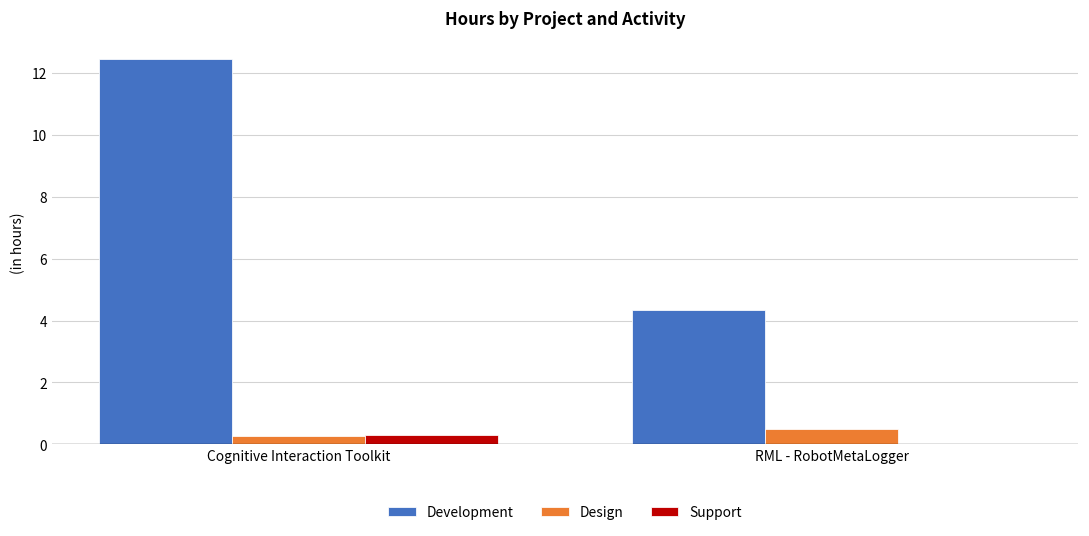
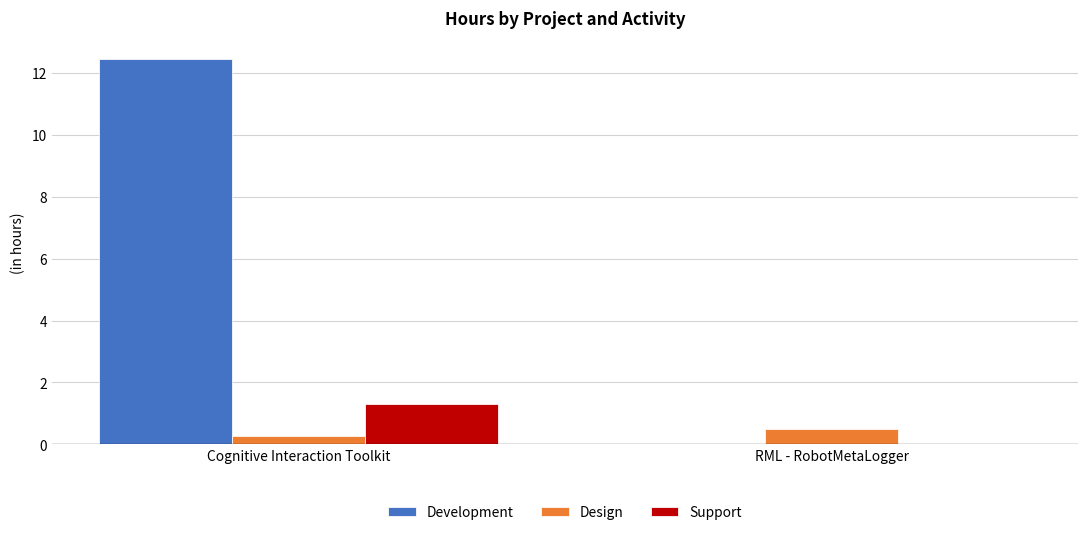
  {
    "Development": {
      "Cognitive Interaction Toolkit": 12.5,
-     "RML - RobotMetaLogger": 4.3
+     "RML - RobotMetaLogger": 0.0
    },
    "Design": {
      "Cognitive Interaction Toolkit": 0.3,
      "RML - RobotMetaLogger": 0.5
    },
    "Support": {
-     "Cognitive Interaction Toolkit": 0.3,
+     "Cognitive Interaction Toolkit": 1.3,
      "RML - RobotMetaLogger": 0.0
    }
  }
